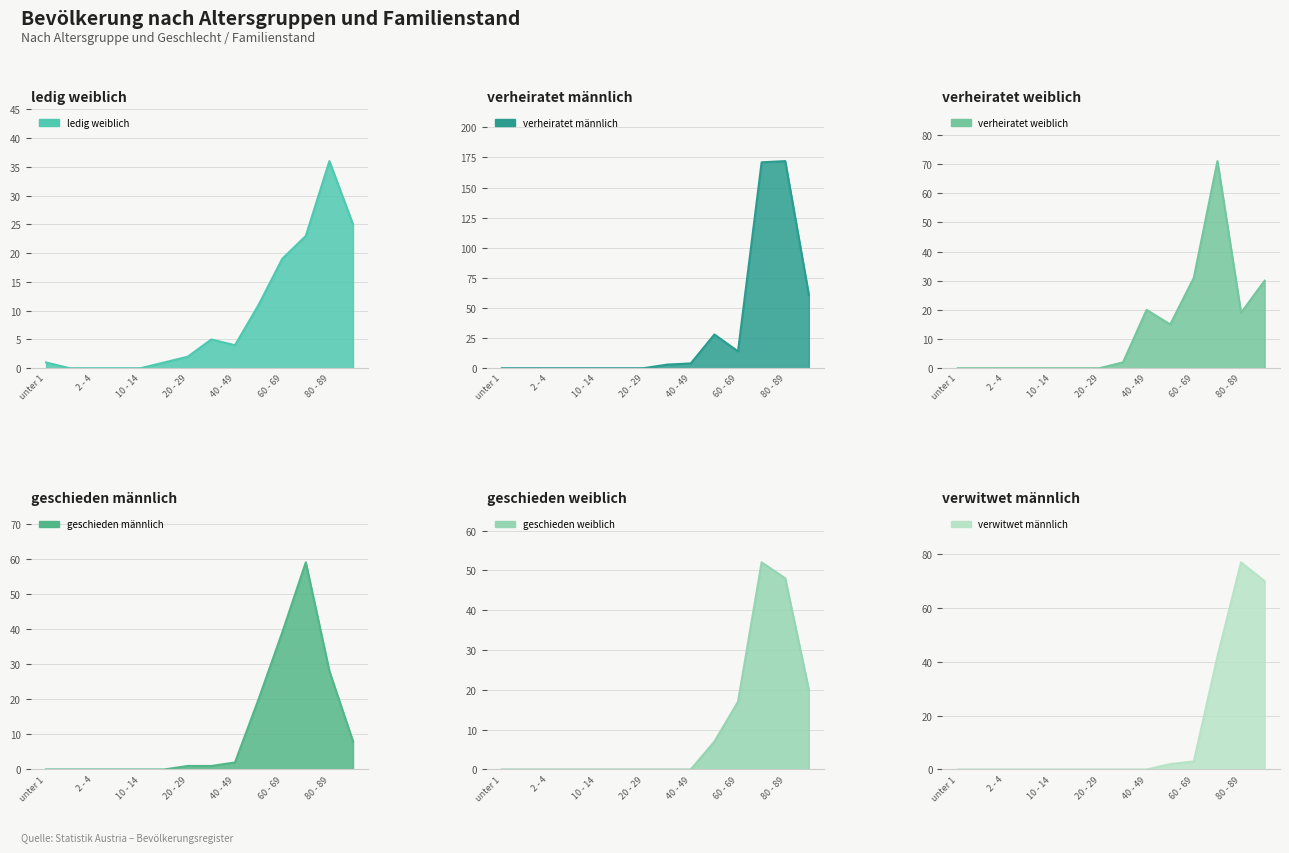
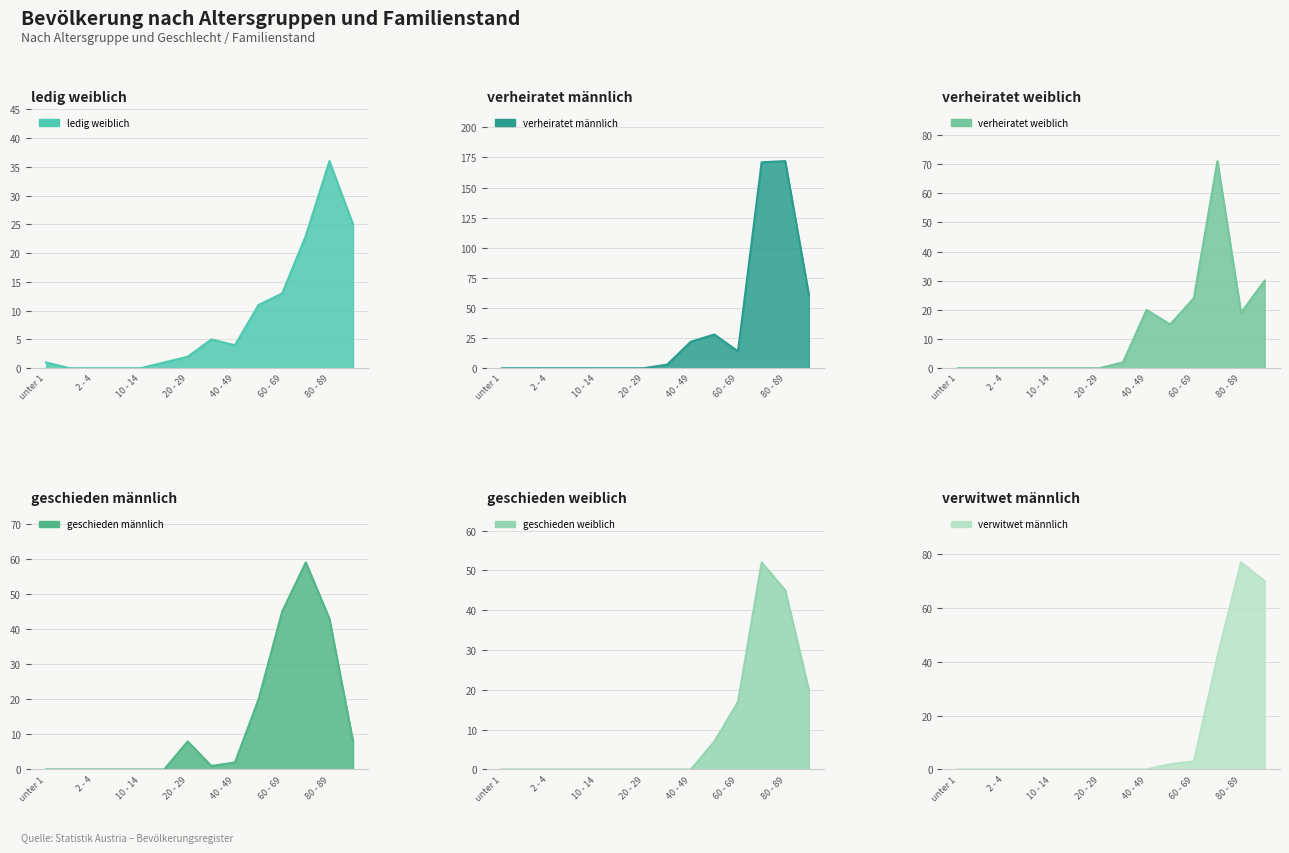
  {
    "ledig weiblich": {
      "unter 1": 1,
      "2 - 4": 0,
      "10 - 14": 0,
      "20 - 29": 2,
      "40 - 49": 4,
-     "60 - 69": 19,
+     "60 - 69": 13,
      "80 - 89": 36
    },
    "verheiratet männlich": {
      "unter 1": 0,
      "2 - 4": 0,
      "10 - 14": 0,
      "20 - 29": 0,
-     "40 - 49": 4,
+     "40 - 49": 22,
      "60 - 69": 14,
      "80 - 89": 172
    },
    "verheiratet weiblich": {
      "unter 1": 0,
      "2 - 4": 0,
      "10 - 14": 0,
      "20 - 29": 0,
      "40 - 49": 20,
-     "60 - 69": 31,
+     "60 - 69": 24,
      "80 - 89": 19
    },
    "geschieden männlich": {
      "unter 1": 0,
      "2 - 4": 0,
      "10 - 14": 0,
-     "20 - 29": 1,
+     "20 - 29": 8,
      "40 - 49": 2,
-     "60 - 69": 39,
-     "80 - 89": 28
+     "60 - 69": 45,
+     "80 - 89": 43
    },
    "geschieden weiblich": {
      "unter 1": 0,
      "2 - 4": 0,
      "10 - 14": 0,
      "20 - 29": 0,
      "40 - 49": 0,
      "60 - 69": 17,
-     "80 - 89": 48
+     "80 - 89": 45
    },
    "verwitwet männlich": {
      "unter 1": 0,
      "2 - 4": 0,
      "10 - 14": 0,
      "20 - 29": 0,
      "40 - 49": 0,
      "60 - 69": 3,
      "80 - 89": 77
    }
  }
